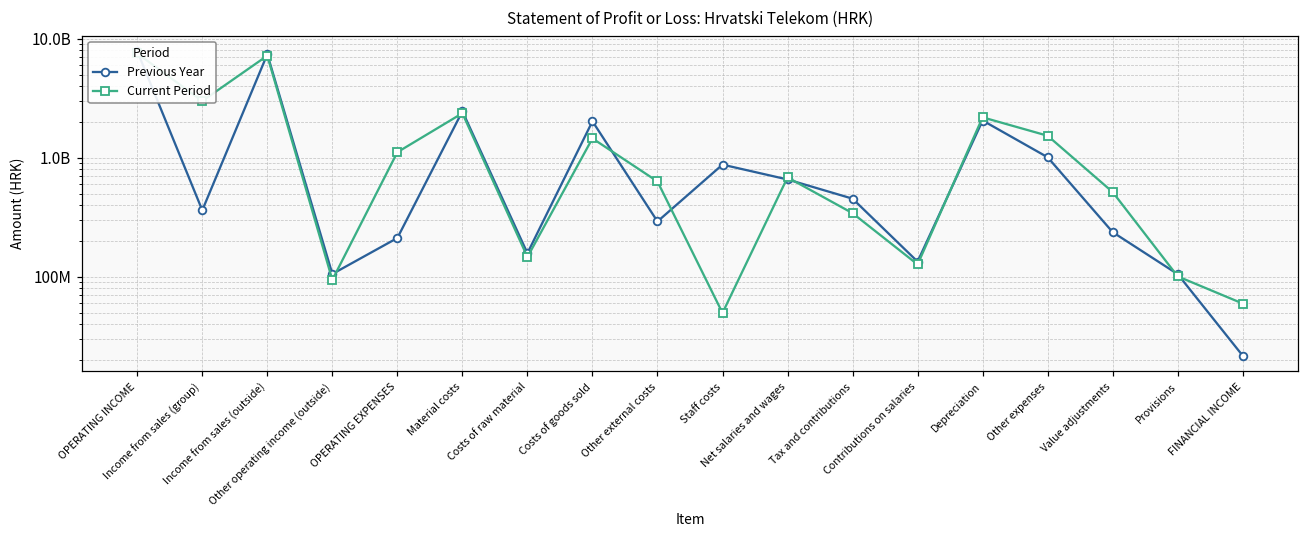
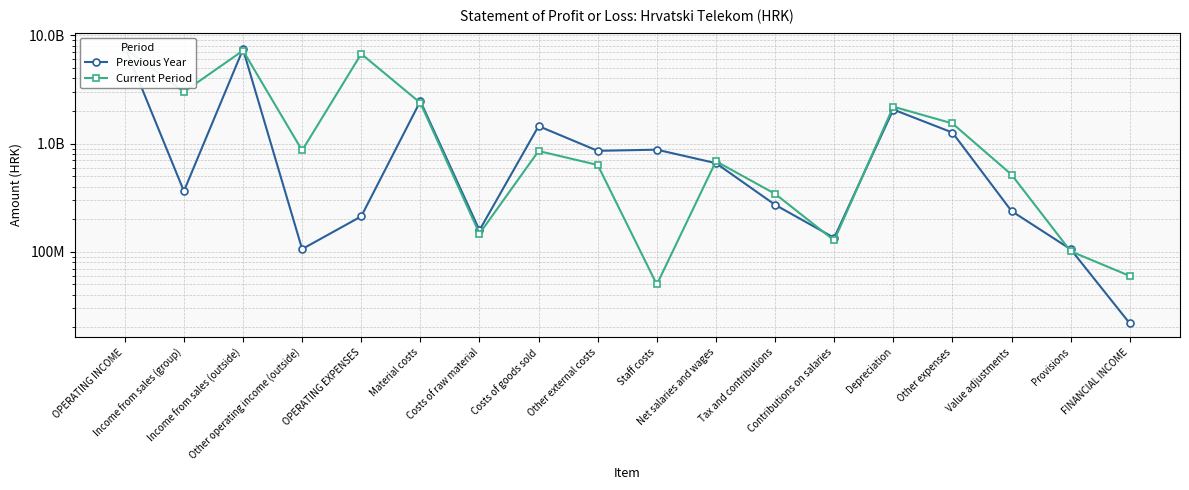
  {
    "Previous Year": {
      "Income from sales (group)": 360000000,
      "Other operating income (outside)": 110000000,
      "OPERATING EXPENSES": 210000000,
      "Costs of raw material": 160000000,
-     "Costs of goods sold": 2000000000,
-     "Other external costs": 290000000,
+     "Costs of goods sold": 1400000000,
+     "Other external costs": 900000000,
      "Staff costs": 900000000,
-     "Tax and contributions": 450000000,
+     "Tax and contributions": 270000000,
      "Contributions on salaries": 130000000,
      "Depreciation": 2100000000,
-     "Other expenses": 1000000000,
+     "Other expenses": 1300000000,
      "Value adjustments": 240000000,
      "FINANCIAL INCOME": 22000000
    },
    "Current Period": {
      "Income from sales (group)": 3000000000,
-     "Other operating income (outside)": 90000000,
-     "OPERATING EXPENSES": 1100000000,
+     "Other operating income (outside)": 900000000,
+     "OPERATING EXPENSES": 7000000000,
      "Costs of raw material": 150000000,
-     "Costs of goods sold": 1500000000,
+     "Costs of goods sold": 900000000,
      "Other external costs": 600000000,
      "Staff costs": 50000000,
      "Tax and contributions": 340000000,
      "Contributions on salaries": 130000000,
      "Depreciation": 2200000000,
      "Other expenses": 1500000000,
      "Value adjustments": 500000000,
      "FINANCIAL INCOME": 60000000
    }
  }
